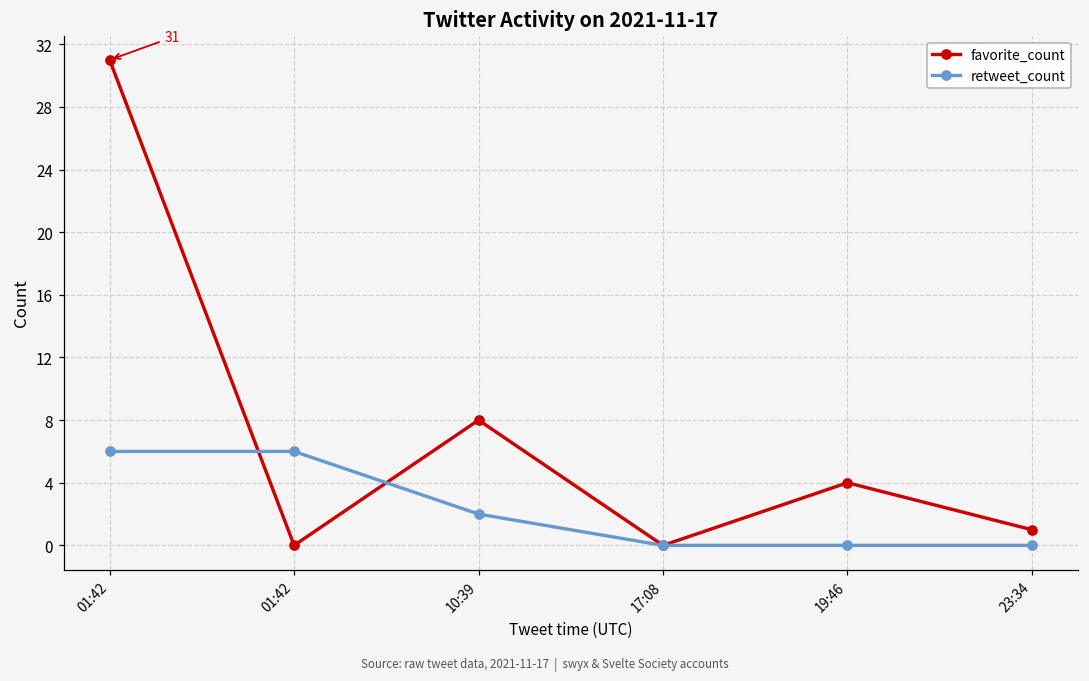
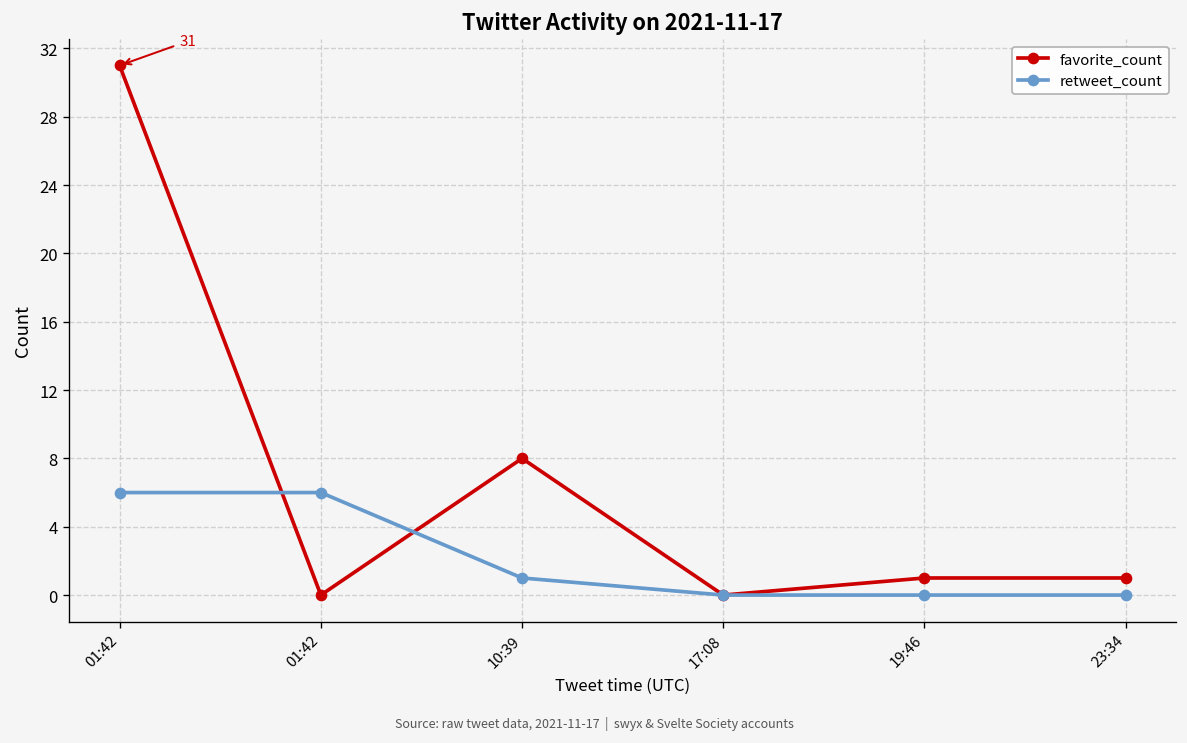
  {
    "favorite_count": {
      "10:39": 8,
-     "19:46": 4,
+     "19:46": 1,
      "23:34": 1
    },
    "retweet_count": {
-     "10:39": 2,
+     "10:39": 1,
      "19:46": 0,
      "23:34": 0
    }
  }
